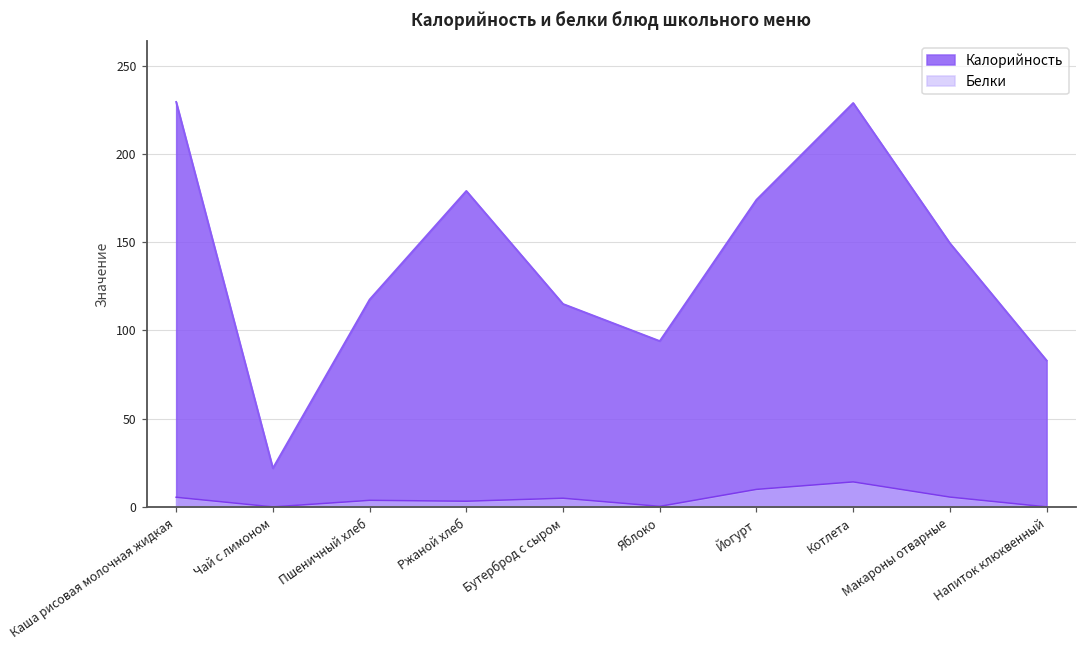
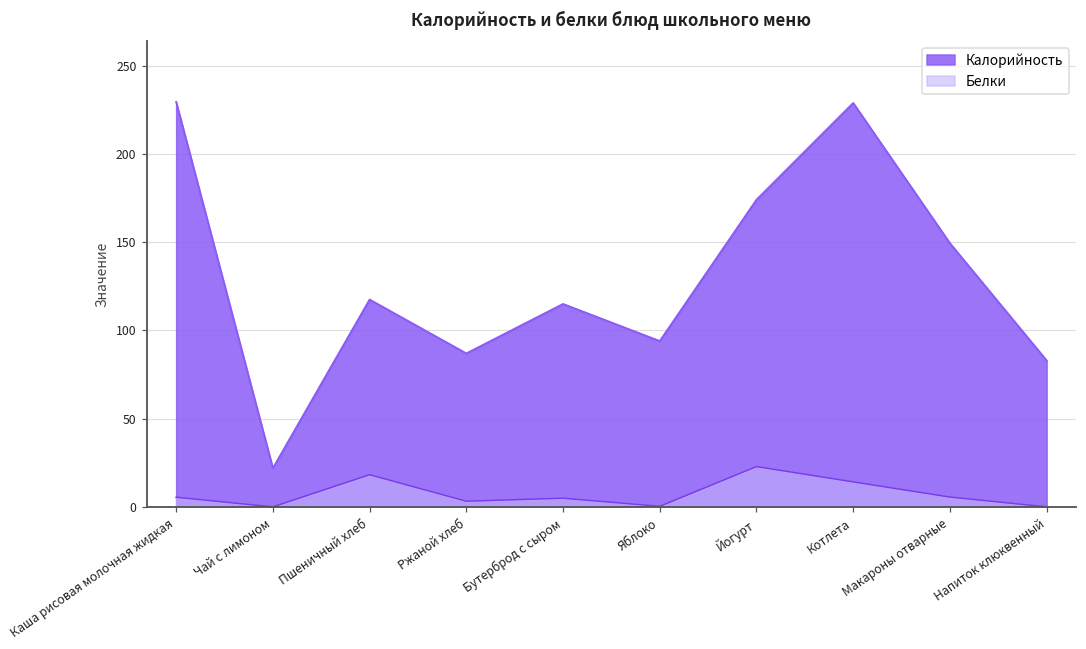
  {
    "Калорийность": {
      "Каша рисовая молочная жидкая": 229,
      "Чай с лимоном": 22,
      "Пшеничный хлеб": 118,
-     "Ржаной хлеб": 179,
+     "Ржаной хлеб": 87,
      "Бутерброд с сыром": 115,
      "Яблоко": 94,
      "Йогурт": 174,
      "Котлета": 229,
      "Макароны отварные": 149,
      "Напиток клюквенный": 83
    },
    "Белки": {
      "Каша рисовая молочная жидкая": 6,
      "Чай с лимоном": 0,
-     "Пшеничный хлеб": 4,
+     "Пшеничный хлеб": 18,
      "Ржаной хлеб": 3,
      "Бутерброд с сыром": 5,
      "Яблоко": 0,
-     "Йогурт": 10,
+     "Йогурт": 23,
      "Котлета": 14,
      "Макароны отварные": 6,
      "Напиток клюквенный": 0
    }
  }
